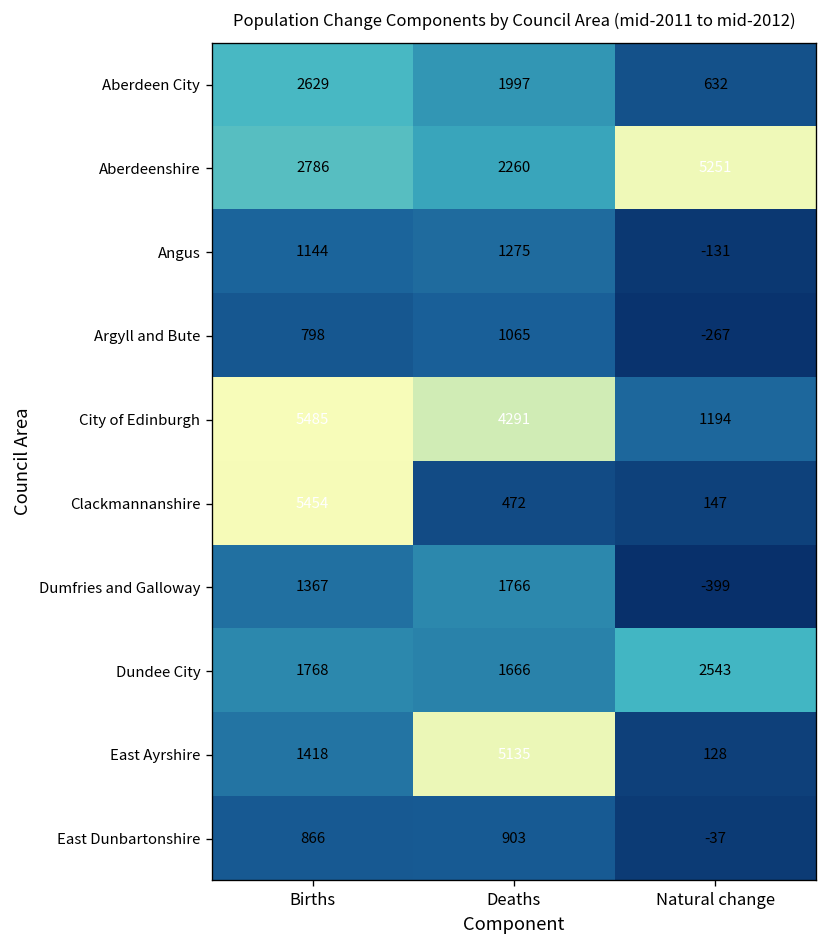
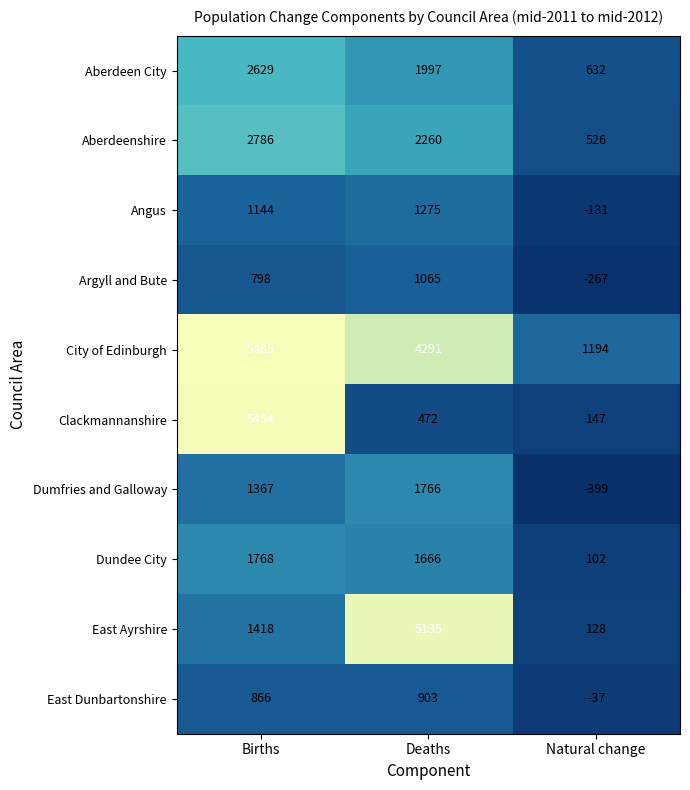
  {
    "Aberdeen City": {
      "Births": 2629,
      "Deaths": 1997,
      "Natural change": 632
    },
    "Aberdeenshire": {
      "Births": 2786,
      "Deaths": 2260,
-     "Natural change": 5251
+     "Natural change": 526
    },
    "Angus": {
      "Births": 1144,
      "Deaths": 1275,
      "Natural change": -131
    },
    "Argyll and Bute": {
      "Births": 798,
      "Deaths": 1065,
      "Natural change": -267
    },
    "City of Edinburgh": {
      "Births": 5485,
      "Deaths": 4291,
      "Natural change": 1194
    },
    "Clackmannanshire": {
      "Births": 5454,
      "Deaths": 472,
      "Natural change": 147
    },
    "Dumfries and Galloway": {
      "Births": 1367,
      "Deaths": 1766,
      "Natural change": -399
    },
    "Dundee City": {
      "Births": 1768,
      "Deaths": 1666,
-     "Natural change": 2543
+     "Natural change": 102
    },
    "East Ayrshire": {
      "Births": 1418,
      "Deaths": 5135,
      "Natural change": 128
    },
    "East Dunbartonshire": {
      "Births": 866,
      "Deaths": 903,
      "Natural change": -37
    }
  }
